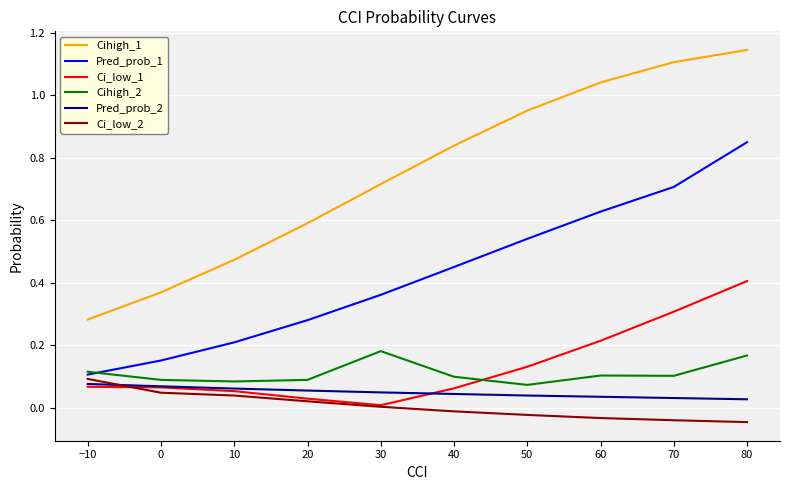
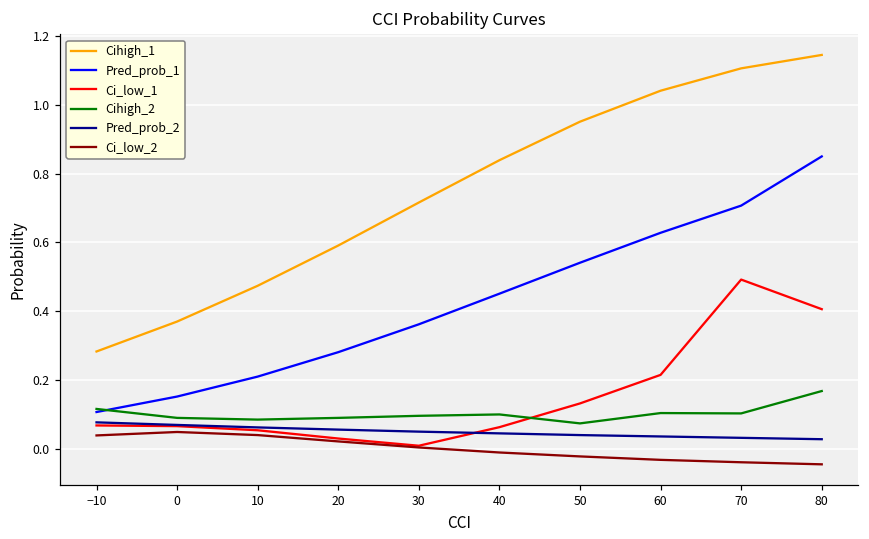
  {
    "Cihigh_1": {
      "−10": 0.28,
      "0": 0.37,
      "10": 0.47,
      "20": 0.59,
      "30": 0.72,
      "40": 0.84,
      "50": 0.95,
      "60": 1.04,
      "70": 1.11,
      "80": 1.15
    },
    "Pred_prob_1": {
      "−10": 0.11,
      "0": 0.15,
      "10": 0.21,
      "20": 0.28,
      "30": 0.36,
      "40": 0.45,
      "50": 0.54,
      "60": 0.63,
      "70": 0.71,
      "80": 0.85
    },
    "Ci_low_1": {
      "−10": 0.07,
      "10": 0.05,
      "20": 0.03,
      "40": 0.06,
      "50": 0.13,
      "60": 0.22,
-     "70": 0.31,
+     "70": 0.49,
      "80": 0.41
    },
    "Cihigh_2": {
      "−10": 0.12,
      "0": 0.09,
      "10": 0.09,
      "20": 0.09,
-     "30": 0.18,
+     "30": 0.10,
      "40": 0.10,
      "50": 0.07,
      "60": 0.10,
      "70": 0.10,
      "80": 0.17
    },
    "Pred_prob_2": {
      "−10": 0.08,
      "10": 0.06,
      "20": 0.06,
      "30": 0.05,
      "40": 0.05,
      "50": 0.04,
      "60": 0.04,
      "70": 0.03,
      "80": 0.03
    },
    "Ci_low_2": {
-     "−10": 0.09,
+     "−10": 0.04,
      "0": 0.05,
      "10": 0.04,
      "20": 0.02,
      "40": -0.01,
      "50": -0.02,
      "60": -0.03,
      "70": -0.04,
      "80": -0.05
    }
  }
